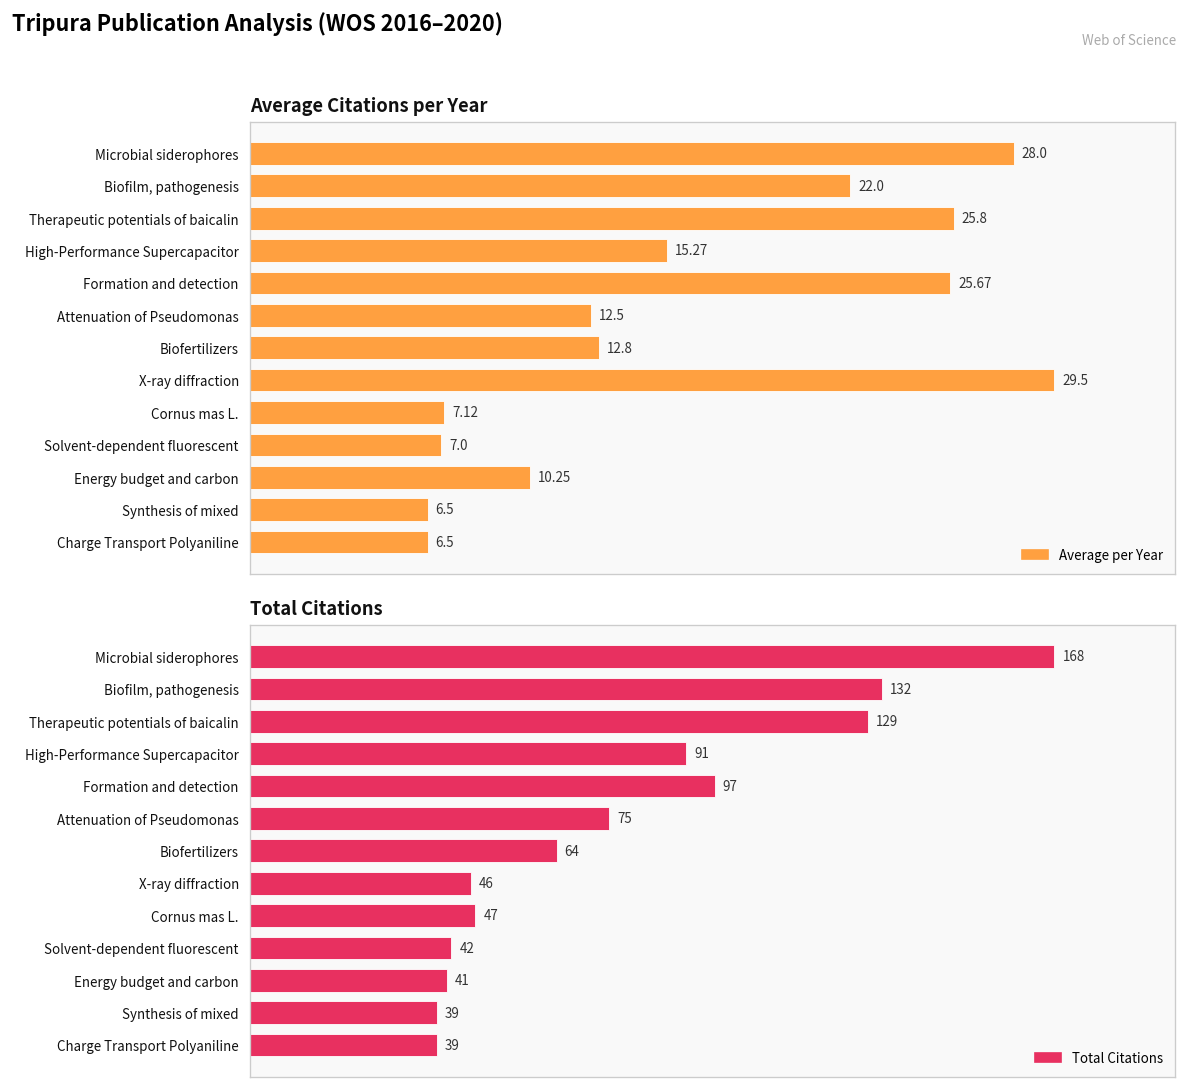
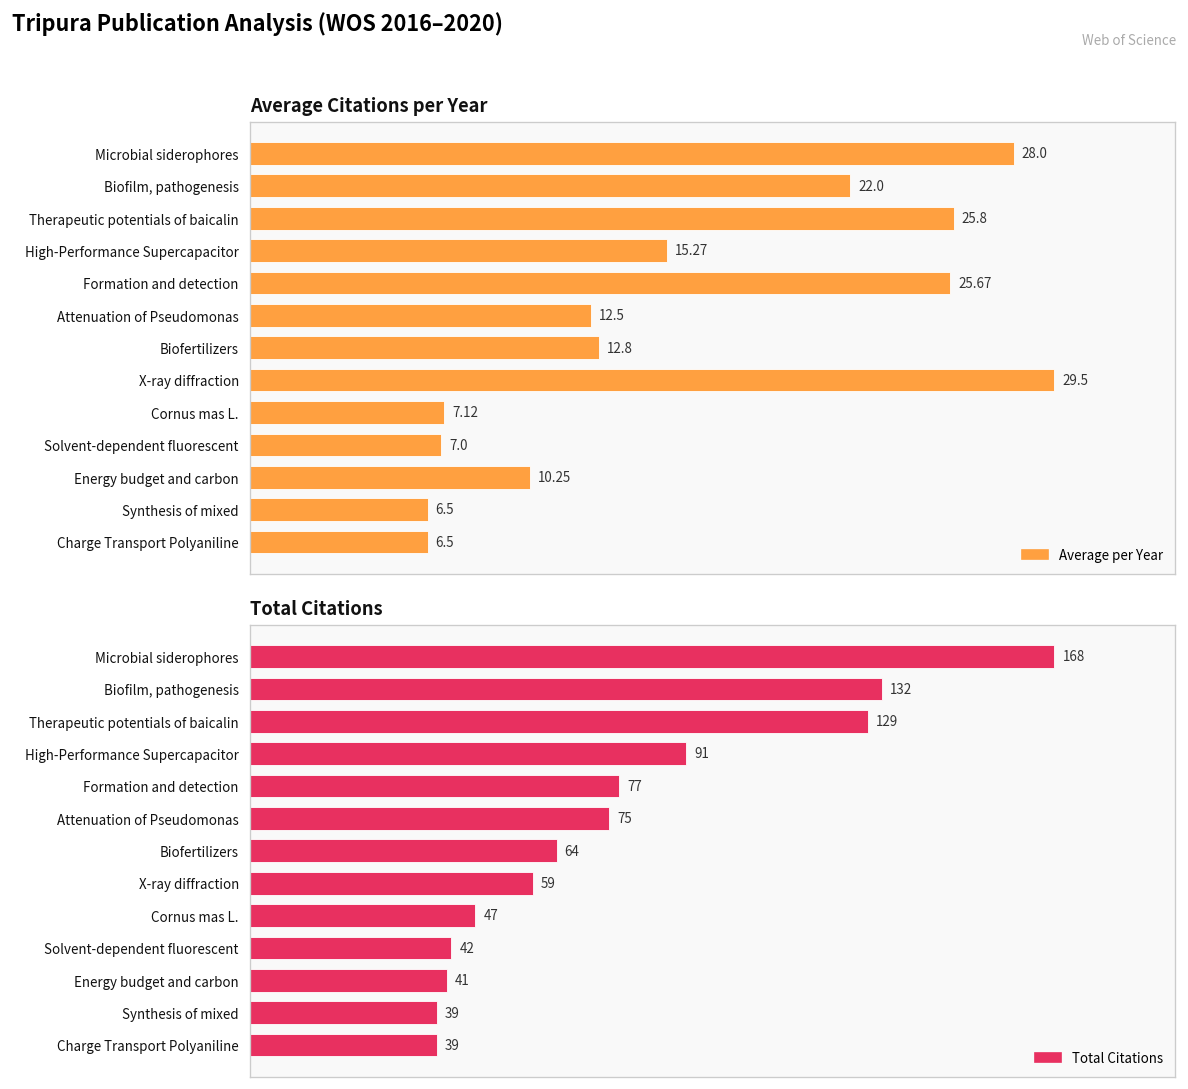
  {
    "Total Citations": {
-     "Formation and detection": 97,
-     "X-ray diffraction": 46
+     "Formation and detection": 77,
+     "X-ray diffraction": 59
    }
  }
